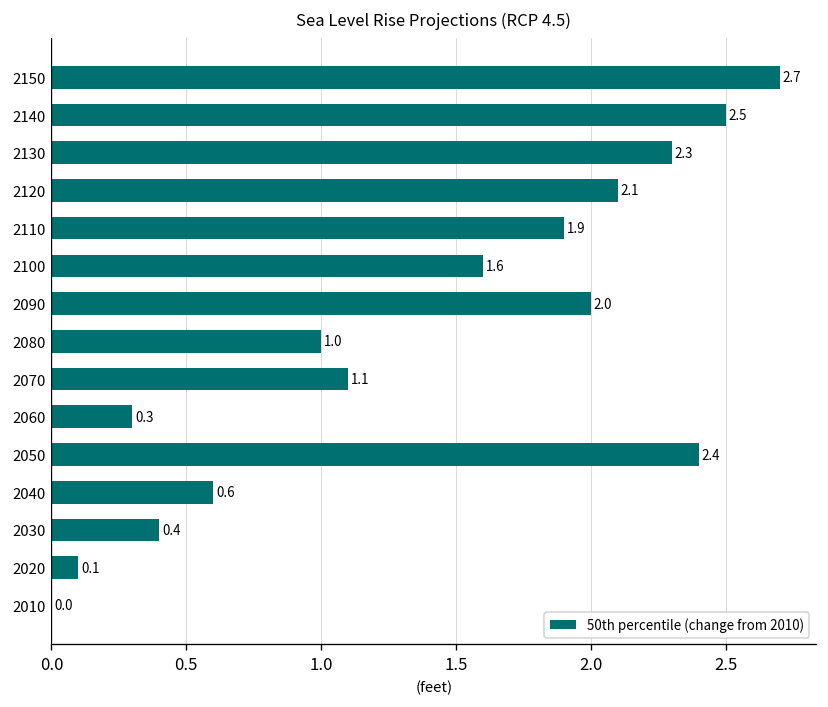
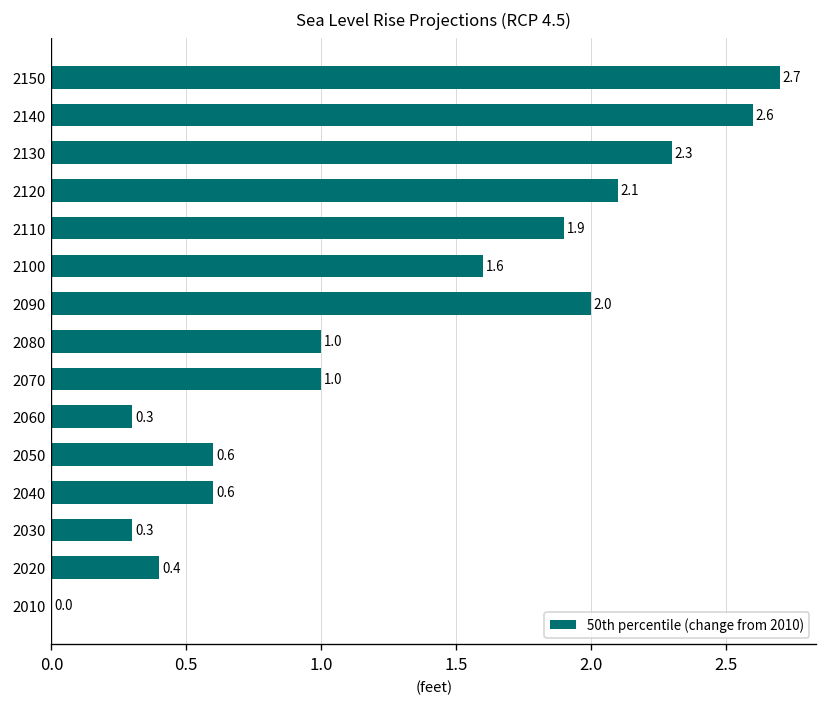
  {
    "2150": 2.7,
-   "2140": 2.5,
+   "2140": 2.6,
    "2130": 2.3,
    "2120": 2.1,
    "2110": 1.9,
    "2100": 1.6,
    "2090": 2.0,
    "2080": 1.0,
-   "2070": 1.1,
+   "2070": 1.0,
    "2060": 0.3,
-   "2050": 2.4,
+   "2050": 0.6,
    "2040": 0.6,
-   "2030": 0.4,
-   "2020": 0.1,
+   "2030": 0.3,
+   "2020": 0.4,
    "2010": 0.0
  }
